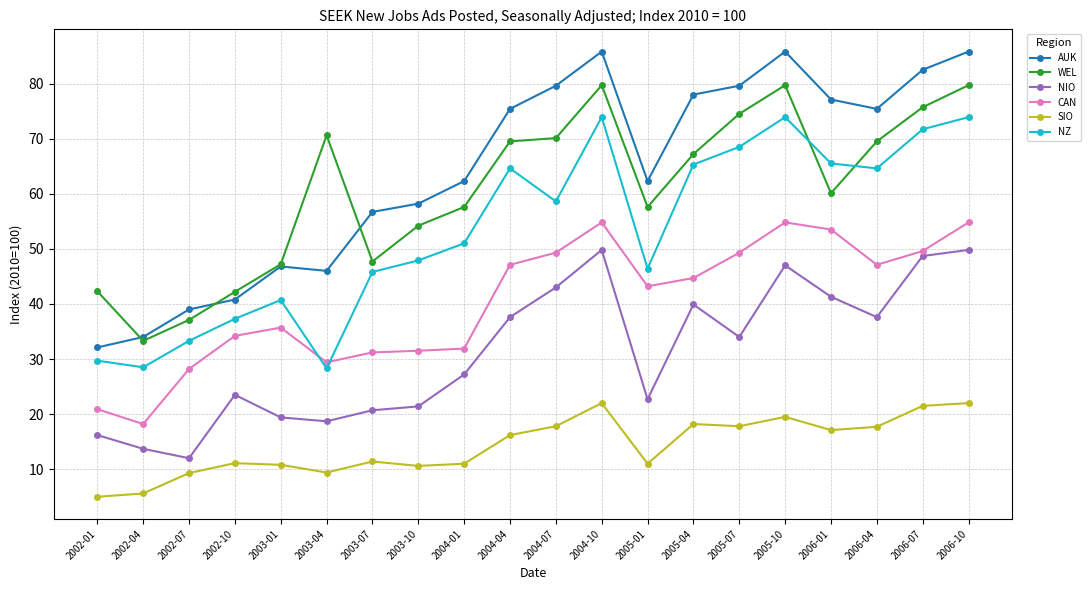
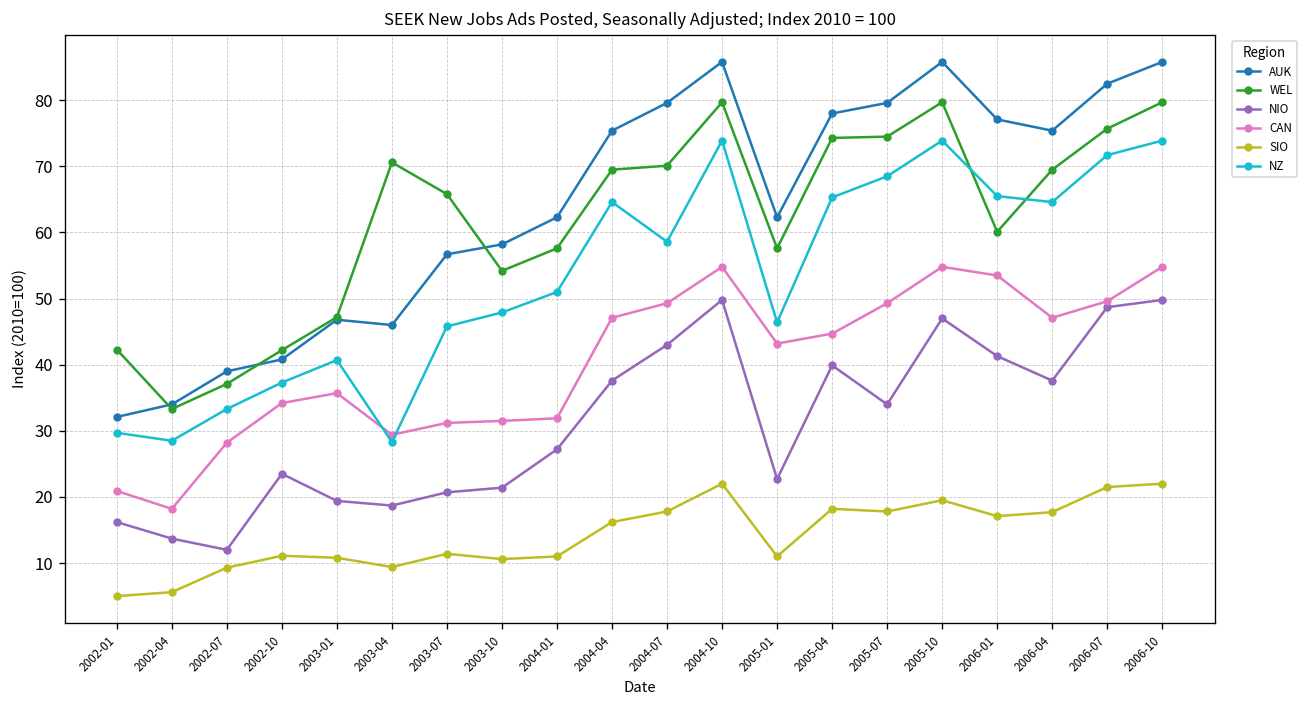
  {
    "AUK": {
      "2002-01": 32,
      "2002-04": 34,
      "2002-07": 39,
      "2002-10": 41,
      "2003-04": 46,
      "2003-07": 57,
      "2003-10": 58,
      "2004-01": 62,
      "2004-04": 75,
      "2004-07": 80,
      "2004-10": 86,
      "2005-01": 62,
      "2005-04": 78,
      "2005-07": 80,
      "2005-10": 86,
      "2006-01": 77,
      "2006-04": 75,
      "2006-07": 83,
      "2006-10": 86
    },
    "WEL": {
      "2002-01": 42,
      "2002-04": 33,
      "2002-07": 37,
      "2002-10": 42,
      "2003-04": 71,
-     "2003-07": 48,
+     "2003-07": 66,
      "2003-10": 54,
      "2004-01": 58,
      "2004-04": 70,
      "2004-07": 70,
      "2004-10": 80,
      "2005-01": 58,
-     "2005-04": 67,
+     "2005-04": 74,
      "2005-07": 75,
      "2005-10": 80,
      "2006-01": 60,
      "2006-04": 70,
      "2006-07": 76,
      "2006-10": 80
    },
    "NIO": {
      "2002-01": 16,
      "2002-04": 14,
      "2002-07": 12,
      "2002-10": 24,
      "2003-01": 19,
      "2003-04": 19,
      "2003-07": 21,
      "2003-10": 21,
      "2004-01": 27,
      "2004-04": 38,
      "2004-07": 43,
      "2004-10": 50,
      "2005-01": 23,
      "2005-04": 40,
      "2005-07": 34,
      "2005-10": 47,
      "2006-01": 41,
      "2006-04": 38,
      "2006-07": 49,
      "2006-10": 50
    },
    "CAN": {
      "2002-01": 21,
      "2002-04": 18,
      "2002-07": 28,
      "2002-10": 34,
      "2003-01": 36,
      "2003-04": 29,
      "2003-07": 31,
      "2003-10": 32,
      "2004-01": 32,
      "2004-04": 47,
      "2004-07": 49,
      "2004-10": 55,
      "2005-01": 43,
      "2005-04": 45,
      "2005-07": 49,
      "2005-10": 55,
      "2006-01": 54,
      "2006-04": 47,
      "2006-07": 50,
      "2006-10": 55
    },
    "SIO": {
      "2002-01": 5,
      "2002-04": 6,
      "2002-07": 9,
      "2002-10": 11,
      "2003-01": 11,
      "2003-04": 9,
      "2003-07": 11,
      "2003-10": 11,
      "2004-01": 11,
      "2004-04": 16,
      "2004-07": 18,
      "2004-10": 22,
      "2005-01": 11,
      "2005-04": 18,
      "2005-07": 18,
      "2005-10": 20,
      "2006-01": 17,
      "2006-04": 18,
      "2006-07": 22,
      "2006-10": 22
    },
    "NZ": {
      "2002-01": 30,
      "2002-04": 29,
      "2002-07": 33,
      "2002-10": 37,
      "2003-01": 41,
      "2003-04": 28,
      "2003-07": 46,
      "2003-10": 48,
      "2004-01": 51,
      "2004-04": 65,
      "2004-07": 59,
      "2004-10": 74,
      "2005-01": 46,
      "2005-04": 65,
      "2005-07": 69,
      "2005-10": 74,
      "2006-01": 66,
      "2006-04": 65,
      "2006-07": 72,
      "2006-10": 74
    }
  }
